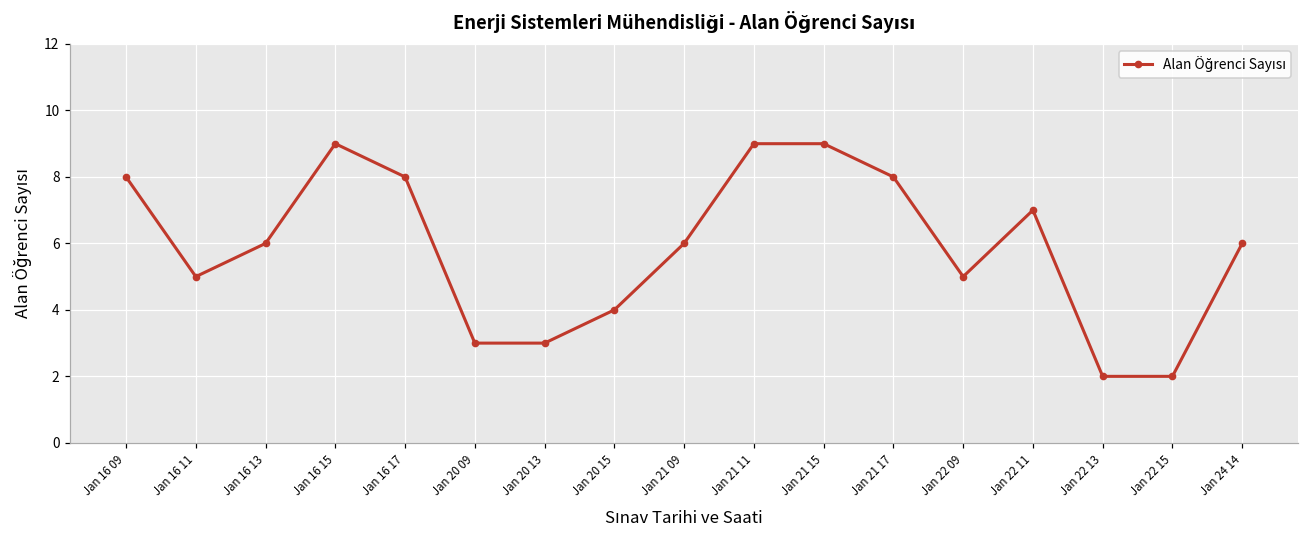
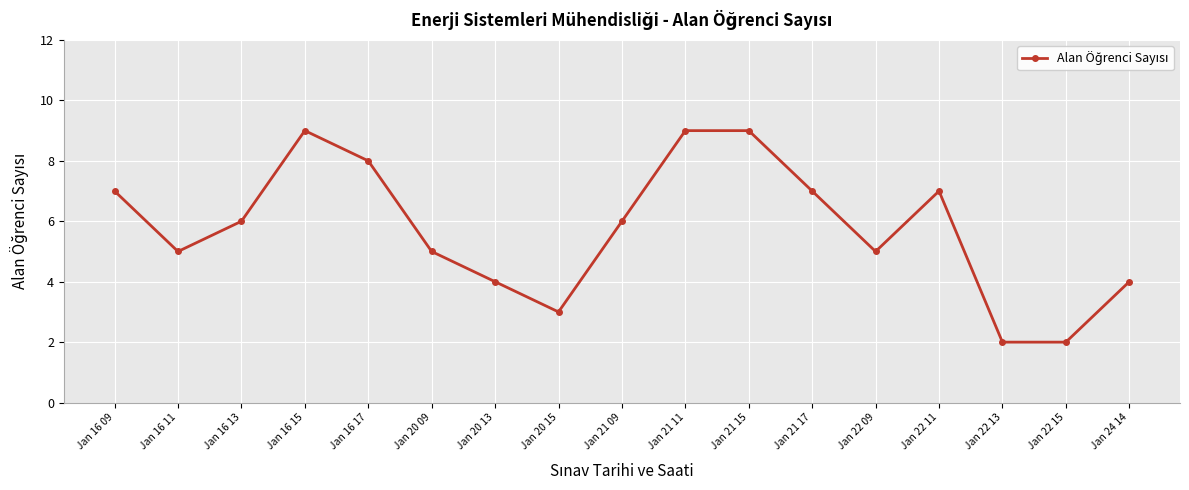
  {
-   "Jan 16 09": 8,
+   "Jan 16 09": 7,
    "Jan 16 11": 5,
    "Jan 16 13": 6,
    "Jan 16 15": 9,
    "Jan 16 17": 8,
-   "Jan 20 09": 3,
-   "Jan 20 13": 3,
-   "Jan 20 15": 4,
+   "Jan 20 09": 5,
+   "Jan 20 13": 4,
+   "Jan 20 15": 3,
    "Jan 21 09": 6,
    "Jan 21 11": 9,
    "Jan 21 15": 9,
-   "Jan 21 17": 8,
+   "Jan 21 17": 7,
    "Jan 22 09": 5,
    "Jan 22 11": 7,
    "Jan 22 13": 2,
    "Jan 22 15": 2,
-   "Jan 24 14": 6
+   "Jan 24 14": 4
  }
